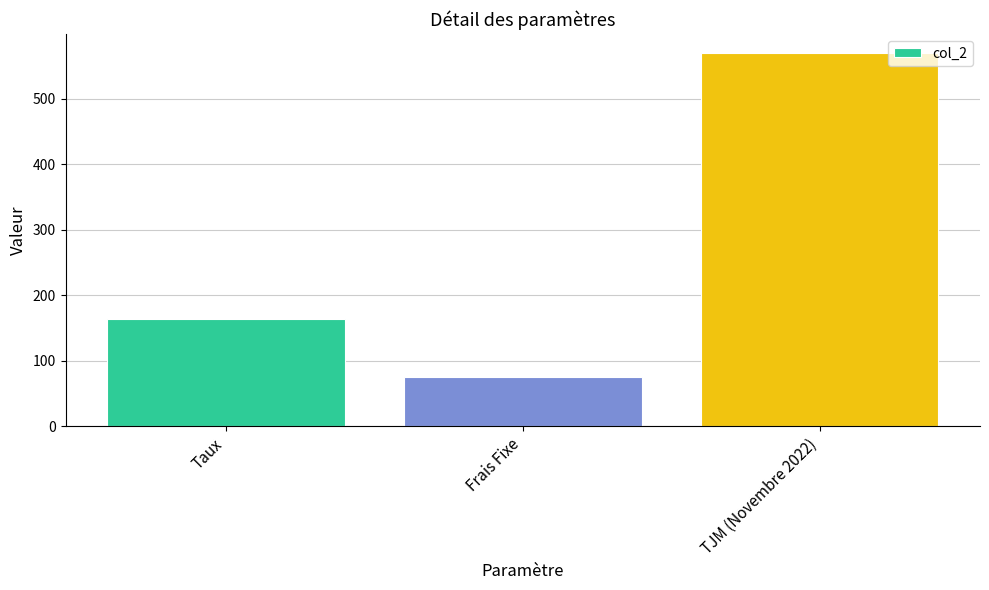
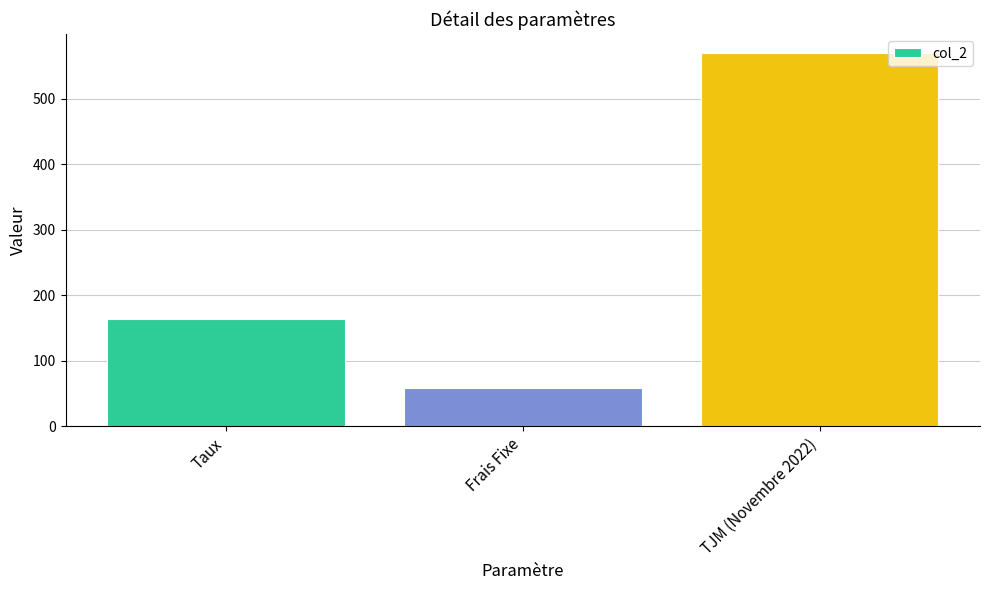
  {
    "Taux": 160,
-   "Frais Fixe": 80,
+   "Frais Fixe": 60,
    "TJM (Novembre 2022)": 570
  }
